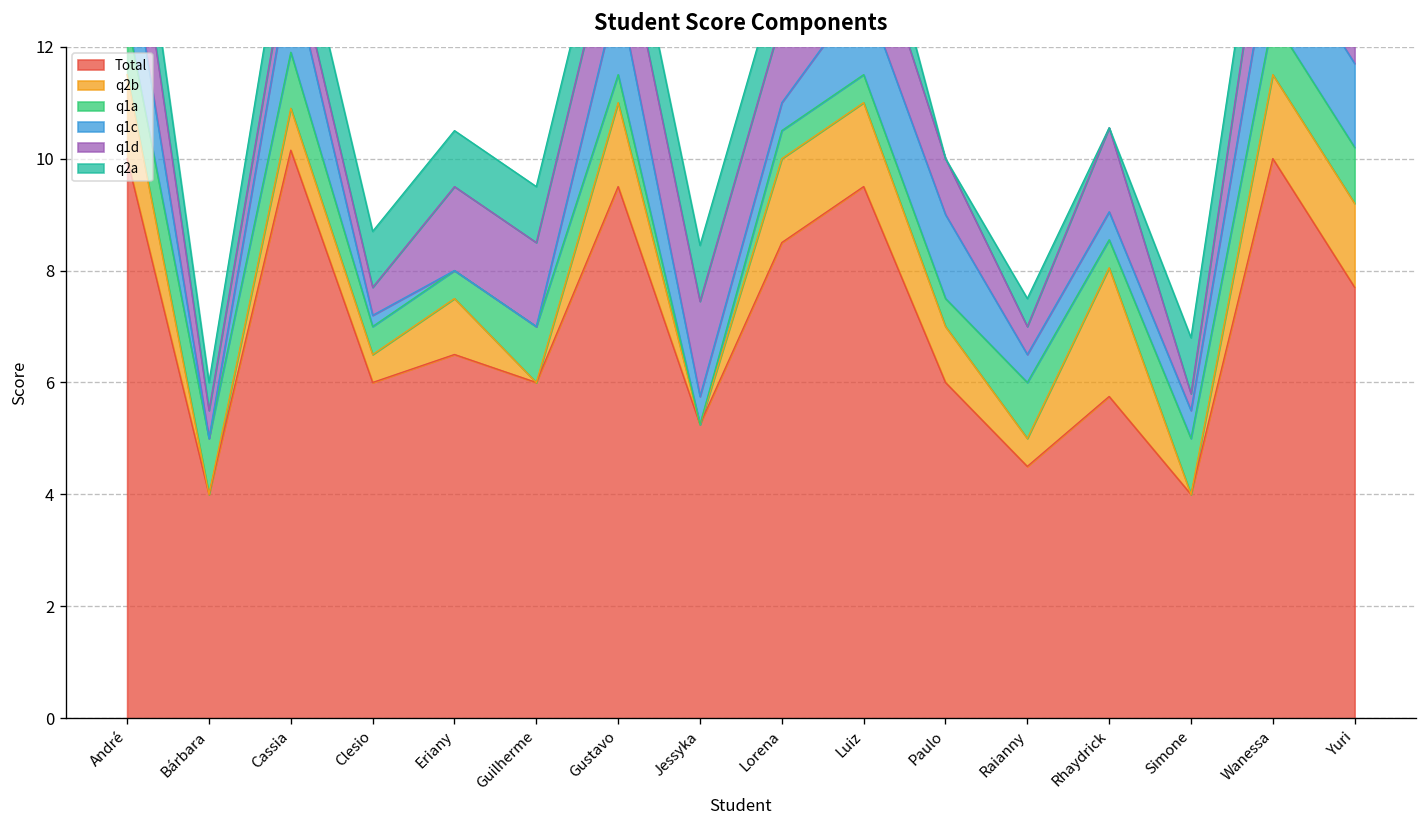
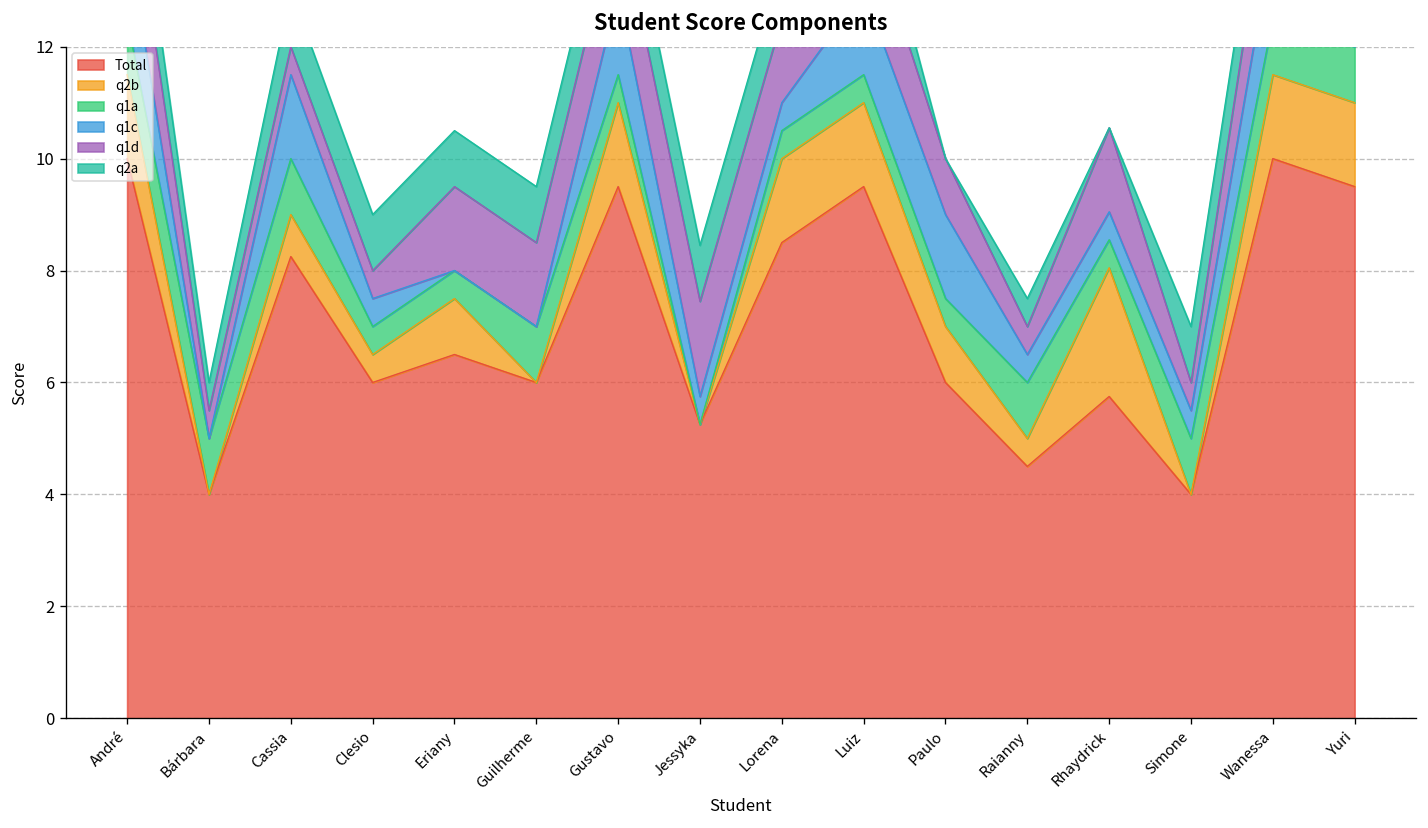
  {
    "Total": {
-     "Cassia": 10.2,
+     "Cassia": 8.3,
      "Clesio": 6.0,
      "Eriany": 6.5,
      "Gustavo": 9.5,
      "Lorena": 8.5,
      "Luiz": 9.5,
      "Paulo": 6.0,
      "Raianny": 4.5,
      "Rhaydrick": 5.8,
      "Wanessa": 10.0,
-     "Yuri": 7.7
+     "Yuri": 9.5
    },
    "q2b": {
      "Cassia": 0.8,
      "Clesio": 0.5,
      "Eriany": 1.0,
      "Gustavo": 1.5,
      "Lorena": 1.5,
      "Luiz": 1.5,
      "Paulo": 1.0,
      "Raianny": 0.5,
      "Rhaydrick": 2.3,
      "Wanessa": 1.5,
      "Yuri": 1.5
    },
    "q1c": {
-     "Clesio": 0.2,
+     "Clesio": 0.5,
      "Jessyka": 0.5,
      "Lorena": 0.5,
      "Paulo": 1.5,
      "Raianny": 0.5,
      "Rhaydrick": 0.5,
      "Simone": 0.5
    },
    "q1d": {
      "Bárbara": 0.5,
      "Clesio": 0.5,
      "Eriany": 1.5,
      "Guilherme": 1.5,
      "Jessyka": 1.7,
      "Raianny": 0.5,
-     "Simone": 0.3
+     "Simone": 0.5
    }
  }
